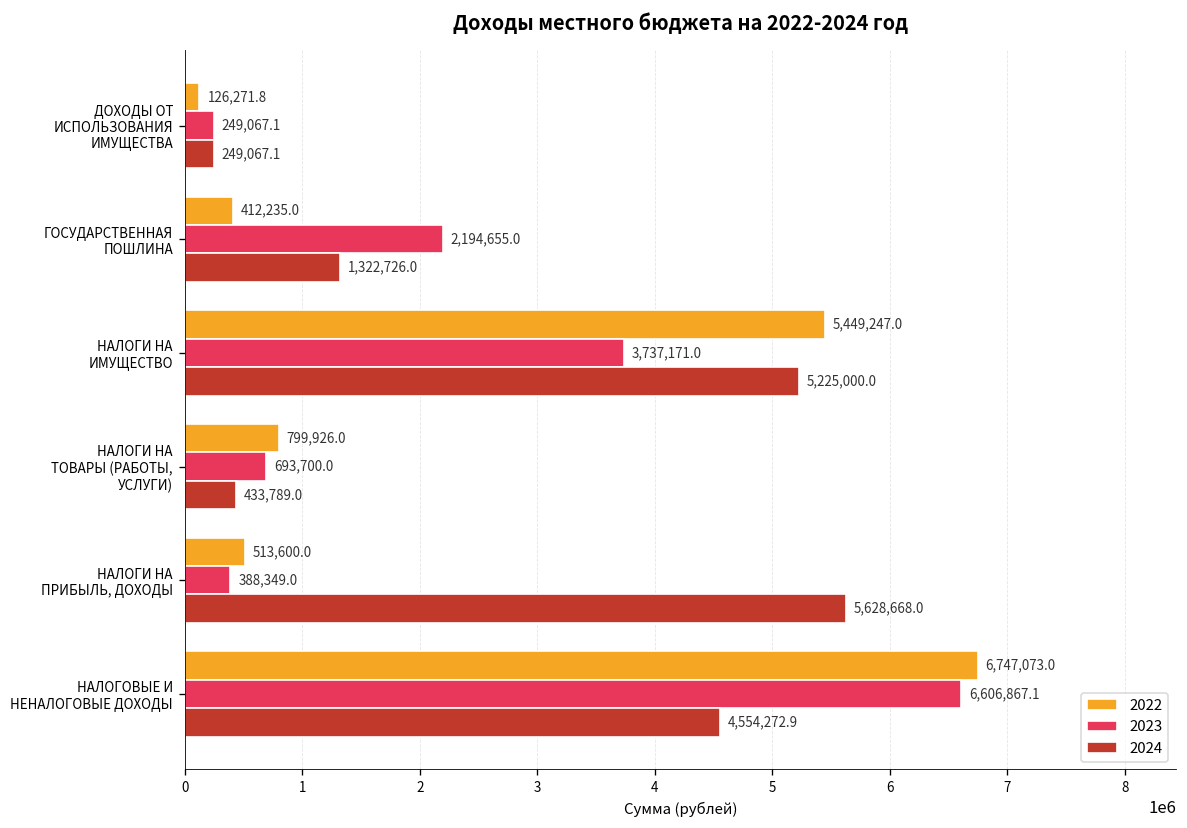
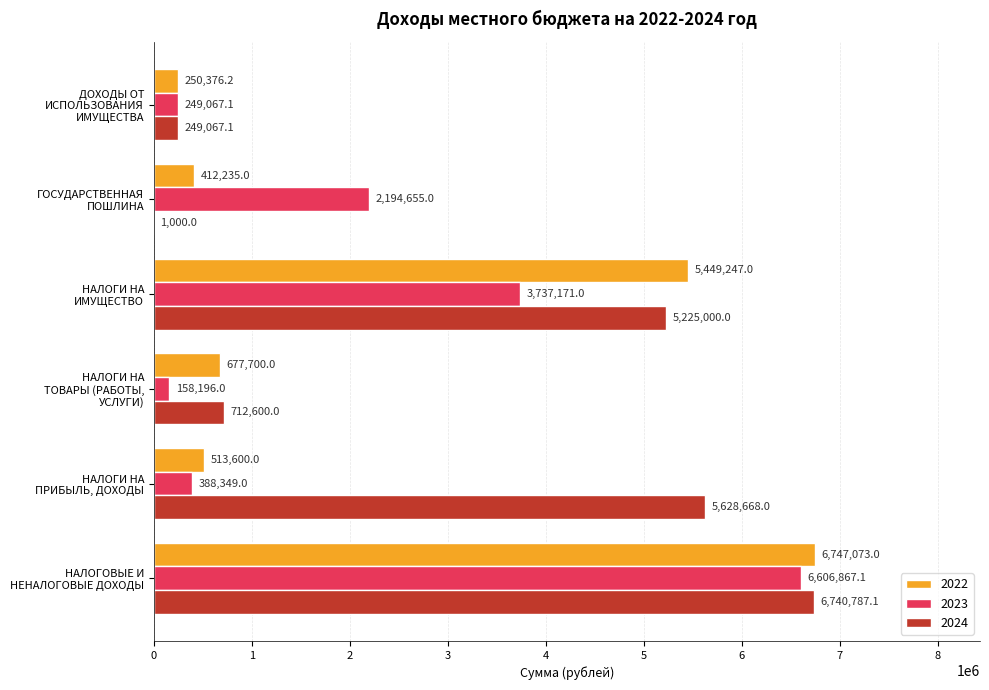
  {
    "2022": {
-     "ДОХОДЫ ОТ ИСПОЛЬЗОВАНИЯ ИМУЩЕСТВА": "126,271.8",
+     "ДОХОДЫ ОТ ИСПОЛЬЗОВАНИЯ ИМУЩЕСТВА": "250,376.2",
      "ГОСУДАРСТВЕННАЯ ПОШЛИНА": "412,235.0",
      "НАЛОГИ НА ИМУЩЕСТВО": "5,449,247.0",
-     "НАЛОГИ НА ТОВАРЫ (РАБОТЫ, УСЛУГИ)": "799,926.0",
+     "НАЛОГИ НА ТОВАРЫ (РАБОТЫ, УСЛУГИ)": "677,700.0",
      "НАЛОГИ НА ПРИБЫЛЬ, ДОХОДЫ": "513,600.0",
      "НАЛОГОВЫЕ И НЕНАЛОГОВЫЕ ДОХОДЫ": "6,747,073.0"
    },
    "2023": {
      "ДОХОДЫ ОТ ИСПОЛЬЗОВАНИЯ ИМУЩЕСТВА": "249,067.1",
      "ГОСУДАРСТВЕННАЯ ПОШЛИНА": "2,194,655.0",
      "НАЛОГИ НА ИМУЩЕСТВО": "3,737,171.0",
-     "НАЛОГИ НА ТОВАРЫ (РАБОТЫ, УСЛУГИ)": "693,700.0",
+     "НАЛОГИ НА ТОВАРЫ (РАБОТЫ, УСЛУГИ)": "158,196.0",
      "НАЛОГИ НА ПРИБЫЛЬ, ДОХОДЫ": "388,349.0",
      "НАЛОГОВЫЕ И НЕНАЛОГОВЫЕ ДОХОДЫ": "6,606,867.1"
    },
    "2024": {
      "ДОХОДЫ ОТ ИСПОЛЬЗОВАНИЯ ИМУЩЕСТВА": "249,067.1",
-     "ГОСУДАРСТВЕННАЯ ПОШЛИНА": "1,322,726.0",
+     "ГОСУДАРСТВЕННАЯ ПОШЛИНА": "1,000.0",
      "НАЛОГИ НА ИМУЩЕСТВО": "5,225,000.0",
-     "НАЛОГИ НА ТОВАРЫ (РАБОТЫ, УСЛУГИ)": "433,789.0",
+     "НАЛОГИ НА ТОВАРЫ (РАБОТЫ, УСЛУГИ)": "712,600.0",
      "НАЛОГИ НА ПРИБЫЛЬ, ДОХОДЫ": "5,628,668.0",
-     "НАЛОГОВЫЕ И НЕНАЛОГОВЫЕ ДОХОДЫ": "4,554,272.9"
+     "НАЛОГОВЫЕ И НЕНАЛОГОВЫЕ ДОХОДЫ": "6,740,787.1"
    }
  }
